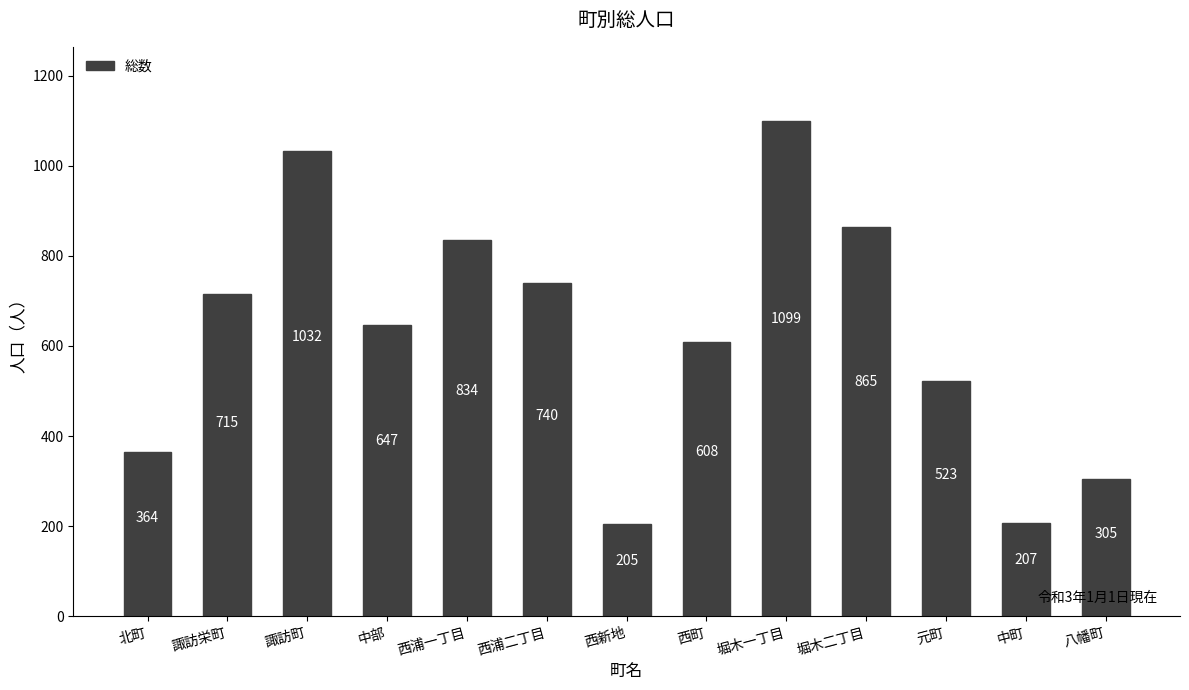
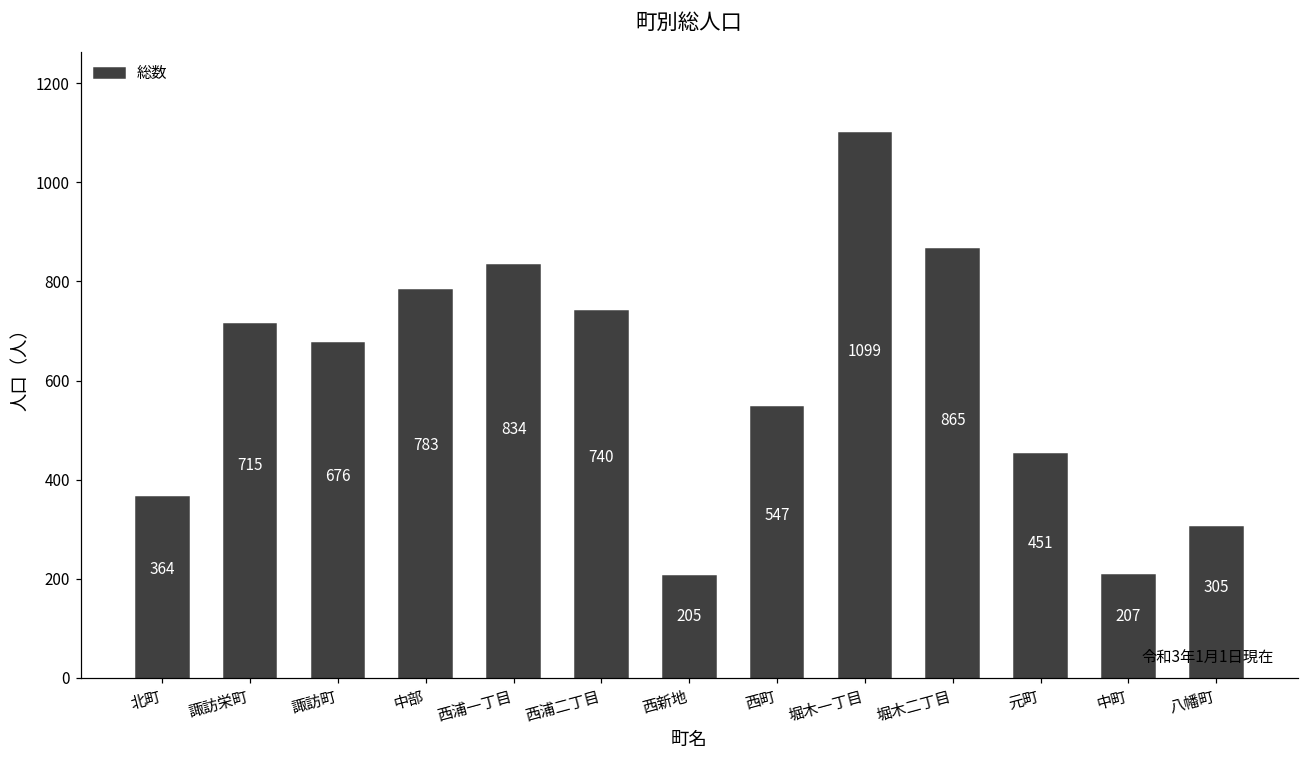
  {
    "北町": 364,
    "諏訪栄町": 715,
-   "諏訪町": 1032,
-   "中部": 647,
+   "諏訪町": 676,
+   "中部": 783,
    "西浦一丁目": 834,
    "西浦二丁目": 740,
    "西新地": 205,
-   "西町": 608,
+   "西町": 547,
    "堀木一丁目": 1099,
    "堀木二丁目": 865,
-   "元町": 523,
+   "元町": 451,
    "中町": 207,
    "八幡町": 305
  }
